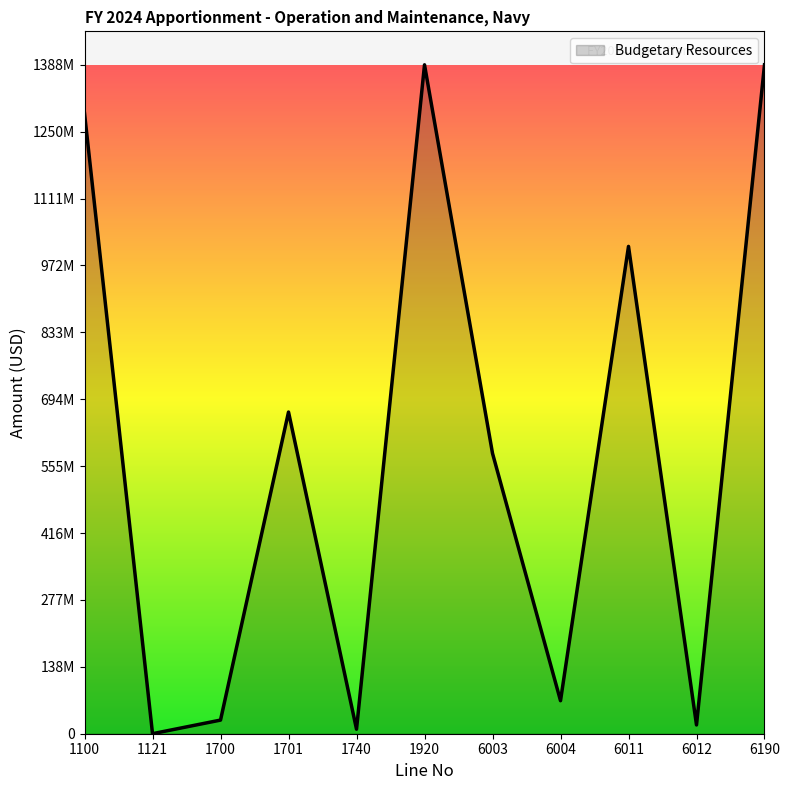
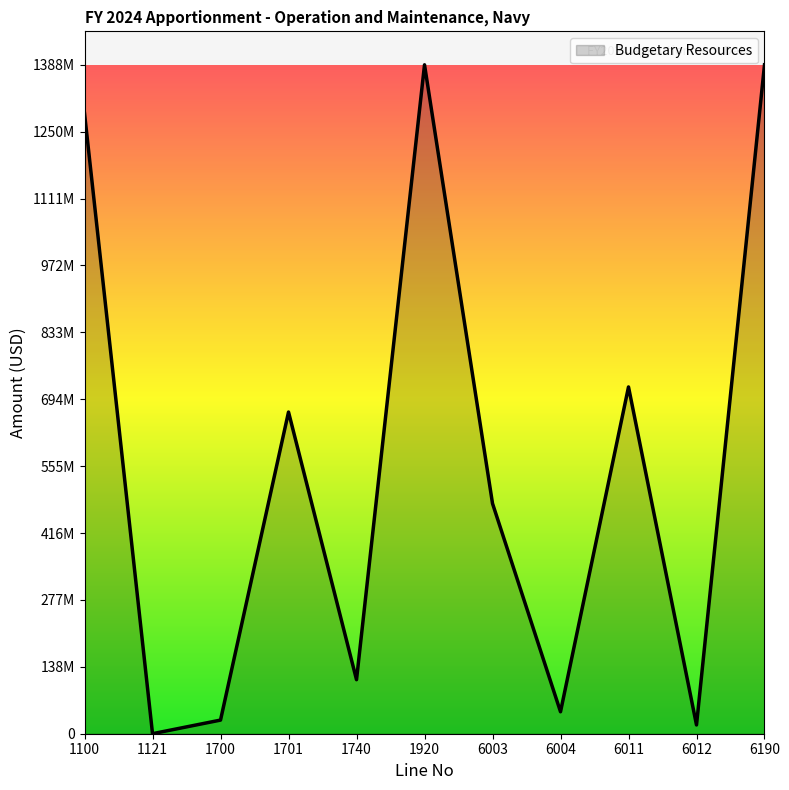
  {
    "1100": 1290000000,
    "1121": 0,
    "1700": 30000000,
    "1701": 670000000,
-   "1740": 10000000,
+   "1740": 110000000,
    "1920": 1390000000,
-   "6003": 580000000,
-   "6004": 70000000,
-   "6011": 1010000000,
+   "6003": 480000000,
+   "6004": 50000000,
+   "6011": 720000000,
    "6012": 20000000,
    "6190": 1390000000
  }
